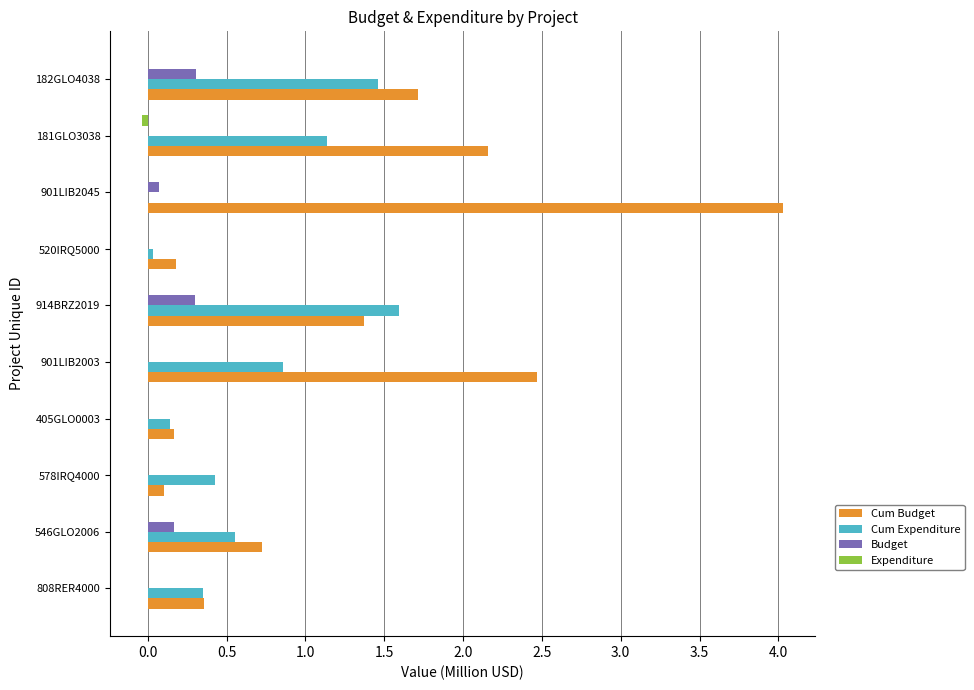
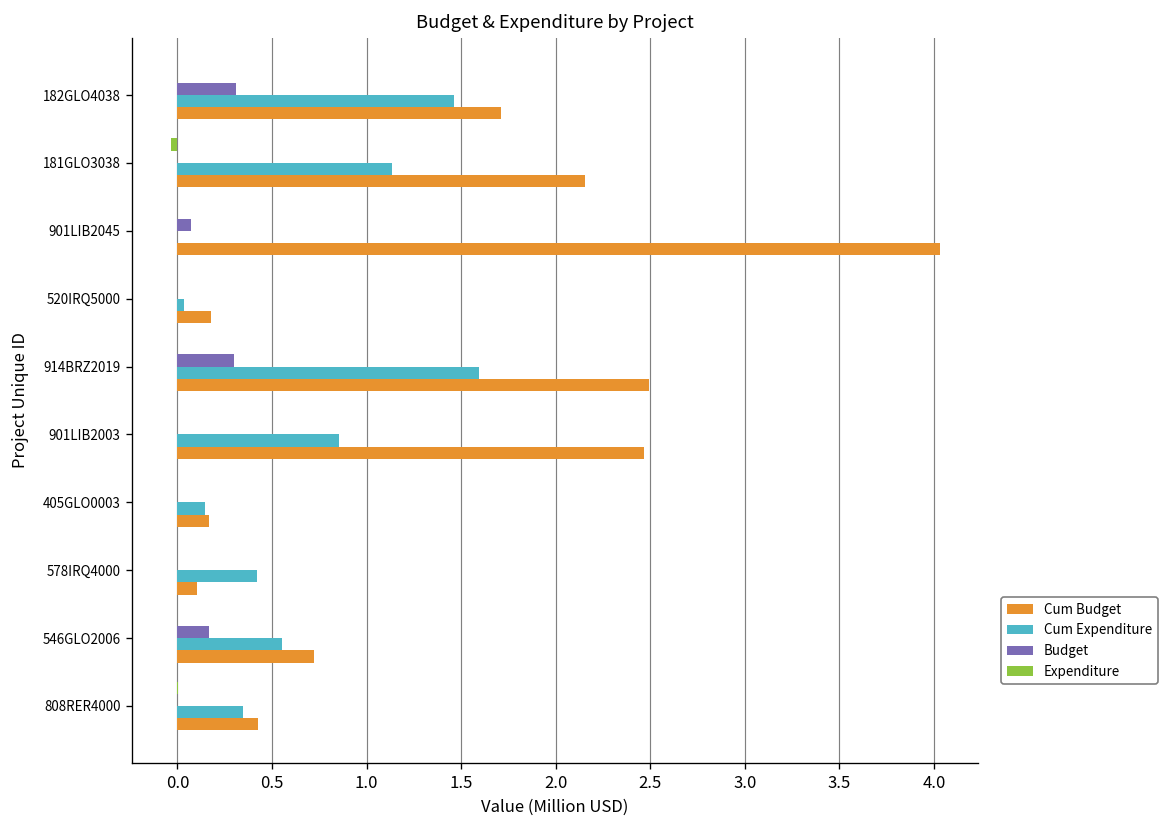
  {
    "Cum Budget": {
      "182GLO4038": 1.71,
      "181GLO3038": 2.16,
      "901LIB2045": 4.03,
      "520IRQ5000": 0.18,
-     "914BRZ2019": 1.37,
+     "914BRZ2019": 2.49,
      "901LIB2003": 2.47,
      "405GLO0003": 0.17,
      "578IRQ4000": 0.10,
      "546GLO2006": 0.72,
-     "808RER4000": 0.36
+     "808RER4000": 0.43
    },
    "Cum Expenditure": {
      "182GLO4038": 1.46,
      "181GLO3038": 1.14,
      "901LIB2045": 0.00,
      "520IRQ5000": 0.03,
      "914BRZ2019": 1.59,
      "901LIB2003": 0.86,
      "405GLO0003": 0.14,
      "578IRQ4000": 0.42,
      "546GLO2006": 0.55,
      "808RER4000": 0.35
    },
    "Budget": {
      "182GLO4038": 0.31,
      "181GLO3038": 0.00,
      "901LIB2045": 0.07,
      "520IRQ5000": 0.00,
      "914BRZ2019": 0.30,
      "901LIB2003": 0.00,
      "405GLO0003": 0.00,
      "578IRQ4000": 0.00,
      "546GLO2006": 0.17,
      "808RER4000": 0.00
    },
    "Expenditure": {
      "182GLO4038": 0.00,
      "181GLO3038": -0.04,
      "901LIB2045": 0.00,
      "520IRQ5000": 0.00,
      "914BRZ2019": 0.00,
      "405GLO0003": 0.00,
      "578IRQ4000": 0.00
    }
  }
